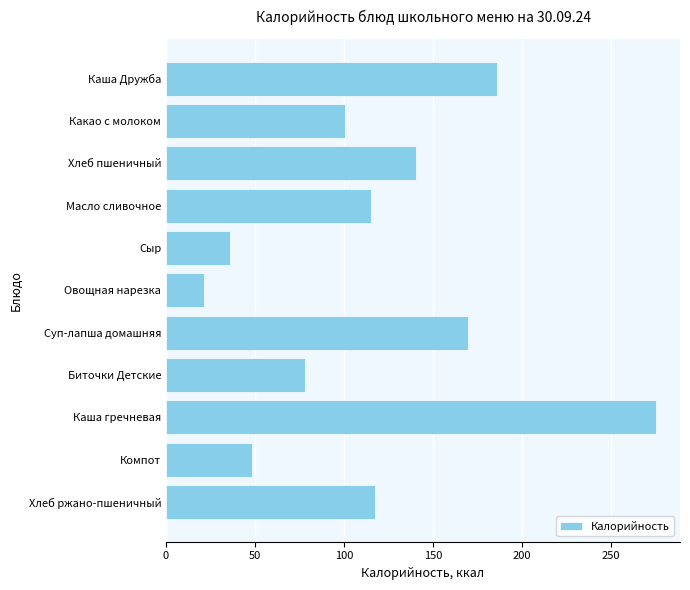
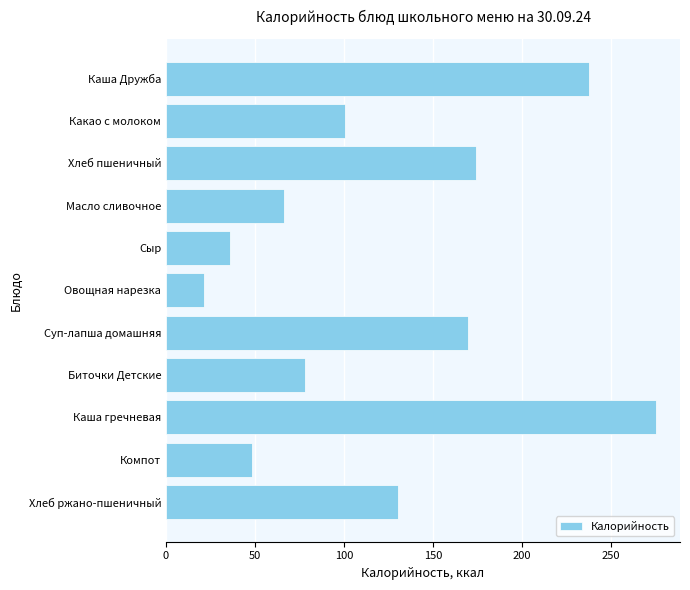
  {
-   "Каша Дружба": 186,
+   "Каша Дружба": 237,
    "Какао с молоком": 100,
-   "Хлеб пшеничный": 141,
-   "Масло сливочное": 115,
+   "Хлеб пшеничный": 174,
+   "Масло сливочное": 66,
    "Сыр": 36,
    "Овощная нарезка": 21,
    "Суп-лапша домашняя": 170,
    "Биточки Детские": 78,
    "Каша гречневая": 275,
    "Компот": 49,
-   "Хлеб ржано-пшеничный": 117
+   "Хлеб ржано-пшеничный": 130
  }
